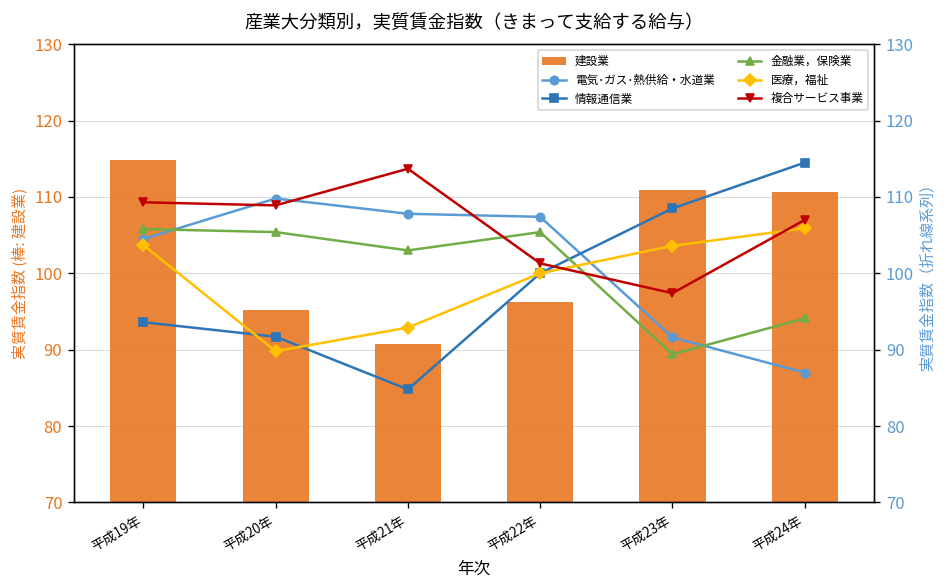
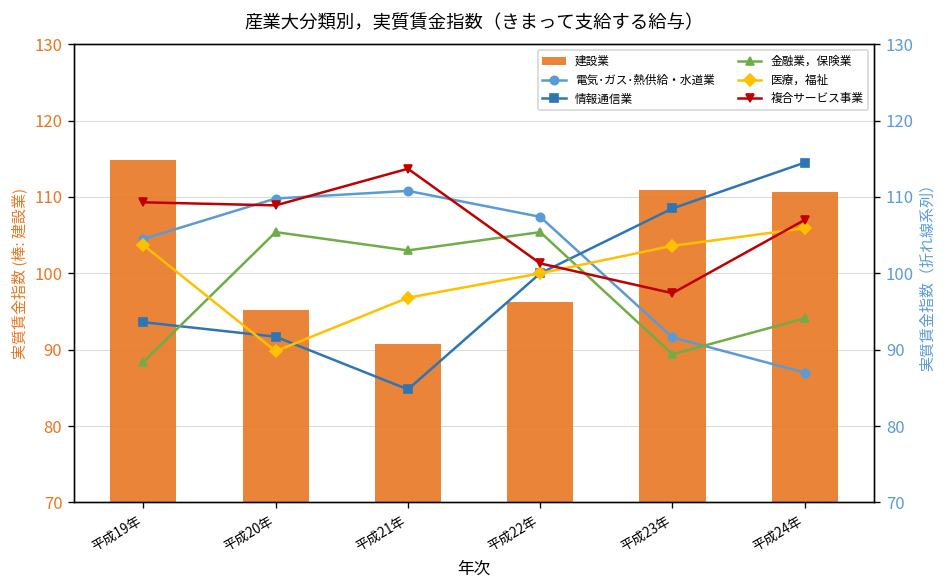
  {
    "建設業": {
      "平成19年": 115,
      "平成20年": 95,
      "平成21年": 91,
      "平成22年": 96,
      "平成23年": 111,
      "平成24年": 111
    },
    "電気･ガス･熱供給・水道業": {
      "平成19年": 105,
      "平成20年": 110,
-     "平成21年": 108,
+     "平成21年": 111,
      "平成22年": 107,
      "平成23年": 92,
      "平成24年": 87
    },
    "情報通信業": {
      "平成19年": 94,
      "平成20年": 92,
      "平成21年": 85,
      "平成23年": 109,
      "平成24年": 115
    },
    "金融業，保険業": {
-     "平成19年": 106,
+     "平成19年": 88,
      "平成20年": 105,
      "平成21年": 103,
      "平成22年": 105,
      "平成23年": 89,
      "平成24年": 94
    },
    "医療，福祉": {
      "平成19年": 104,
      "平成20年": 90,
-     "平成21年": 93,
+     "平成21年": 97,
      "平成23年": 104,
      "平成24年": 106
    },
    "複合サービス事業": {
      "平成19年": 109,
      "平成20年": 109,
      "平成21年": 114,
      "平成22年": 101,
      "平成23年": 97,
      "平成24年": 107
    }
  }
